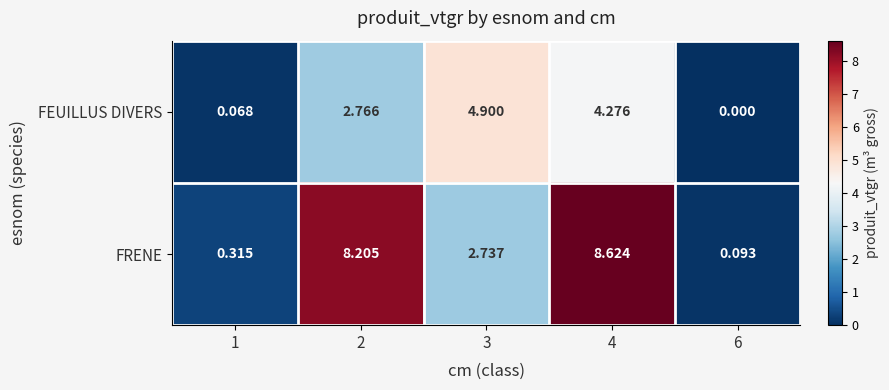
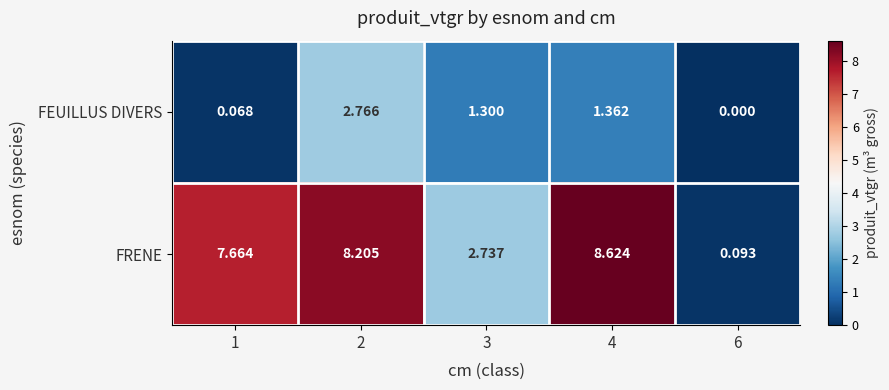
  {
    "FEUILLUS DIVERS": {
      "1": 0.068,
      "2": 2.766,
-     "3": 4.900,
-     "4": 4.276,
+     "3": 1.300,
+     "4": 1.362,
      "6": 0.000
    },
    "FRENE": {
-     "1": 0.315,
+     "1": 7.664,
      "2": 8.205,
      "3": 2.737,
      "4": 8.624,
      "6": 0.093
    }
  }
